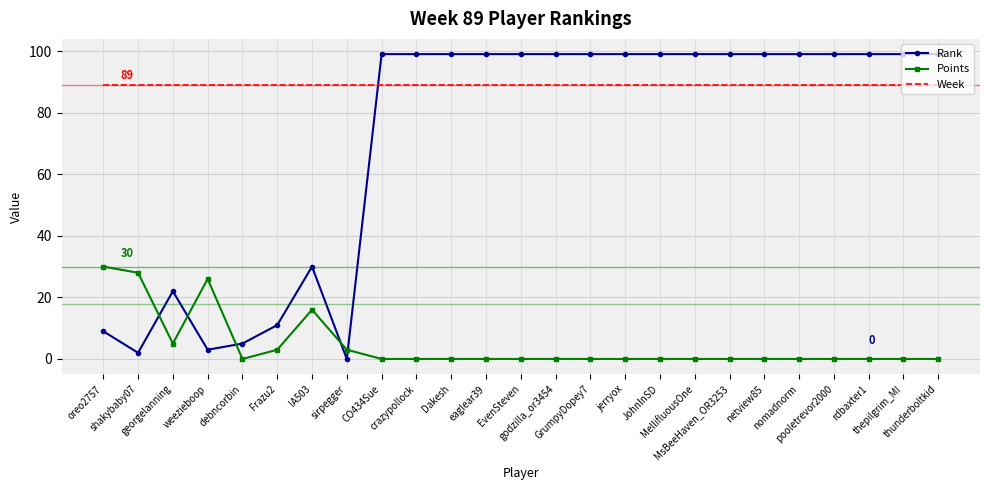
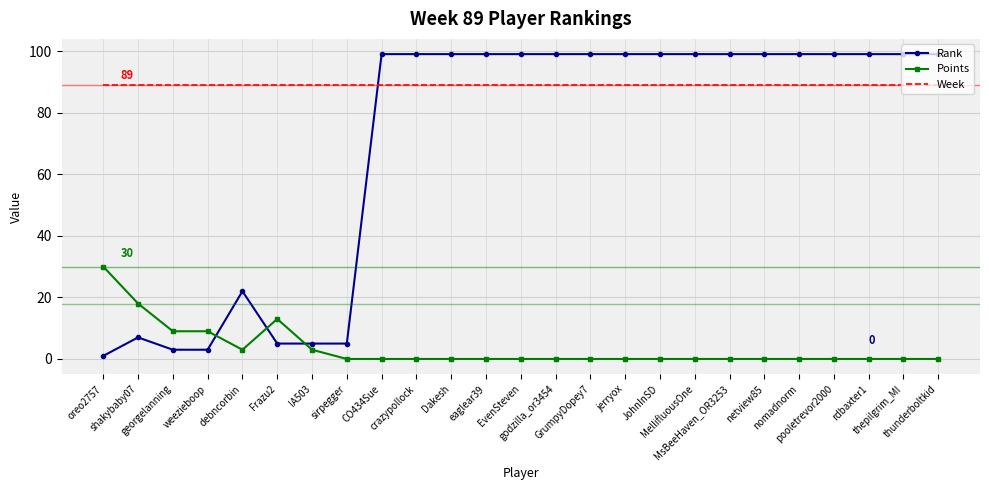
  {
    "Rank": {
-     "oreo2757": 9,
-     "shakybaby07": 2,
-     "georgelanning": 22,
+     "oreo2757": 1,
+     "shakybaby07": 7,
+     "georgelanning": 3,
      "weezieboop": 3,
-     "debncorbin": 5,
-     "Frazu2": 11,
-     "IA503": 30,
-     "sirpegger": 0,
+     "debncorbin": 22,
+     "Frazu2": 5,
+     "IA503": 5,
+     "sirpegger": 5,
      "CO434Sue": 99,
      "crazypollock": 99,
      "Dakesh": 99,
      "eaglear39": 99,
      "EvenSteven": 99,
      "godzilla_or3454": 99,
      "GrumpyDopey7": 99,
      "jerryox": 99,
      "JohnInSD": 99,
      "MellifluousOne": 99,
      "MsBeeHaven_OR3253": 99,
      "netview85": 99,
      "nomadnorm": 99,
      "pooletrevor2000": 99,
      "rdbaxter1": 99
    },
    "Points": {
-     "shakybaby07": 28,
-     "georgelanning": 5,
-     "weezieboop": 26,
-     "debncorbin": 0,
-     "Frazu2": 3,
-     "IA503": 16,
-     "sirpegger": 3,
+     "shakybaby07": 18,
+     "georgelanning": 9,
+     "weezieboop": 9,
+     "debncorbin": 3,
+     "Frazu2": 13,
+     "IA503": 3,
+     "sirpegger": 0,
      "CO434Sue": 0,
      "crazypollock": 0,
      "Dakesh": 0,
      "eaglear39": 0,
      "EvenSteven": 0,
      "godzilla_or3454": 0,
      "GrumpyDopey7": 0,
      "jerryox": 0,
      "JohnInSD": 0,
      "MellifluousOne": 0,
      "MsBeeHaven_OR3253": 0,
      "netview85": 0,
      "nomadnorm": 0,
      "pooletrevor2000": 0,
      "thunderboltkid": 0
    },
    "Week": {
      "shakybaby07": 89
    }
  }
